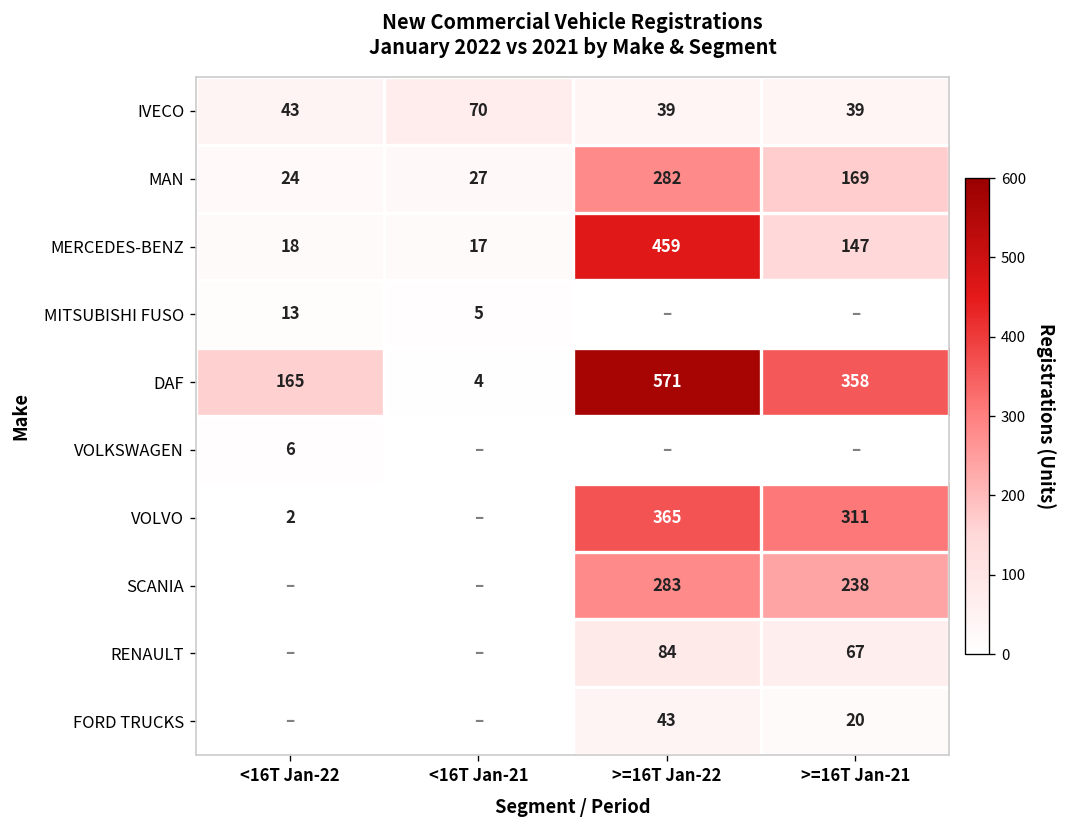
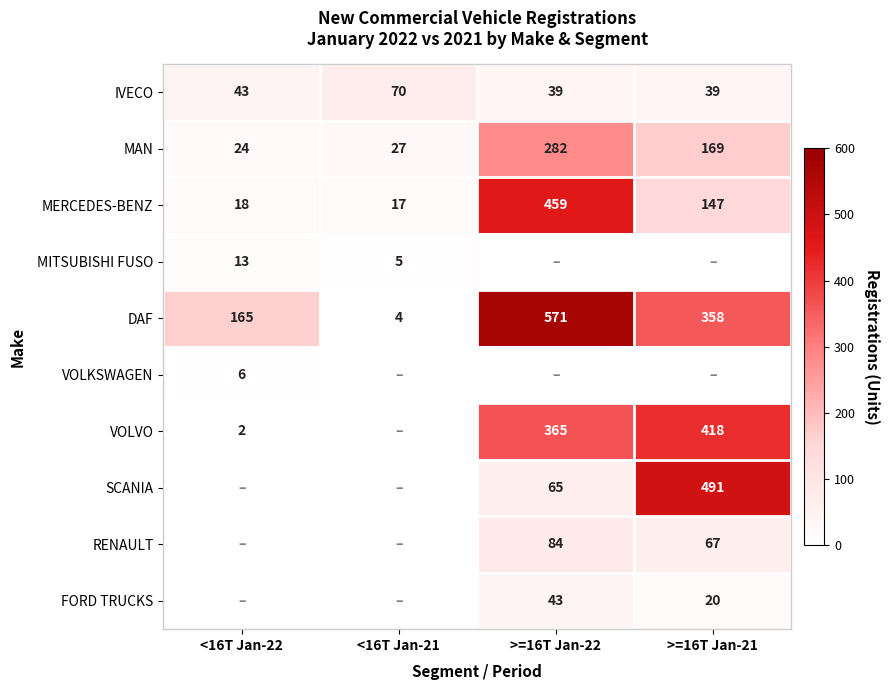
  {
    "IVECO": {
      "<16T Jan-22": 43,
      "<16T Jan-21": 70,
      ">=16T Jan-22": 39,
      ">=16T Jan-21": 39
    },
    "MAN": {
      "<16T Jan-22": 24,
      "<16T Jan-21": 27,
      ">=16T Jan-22": 282,
      ">=16T Jan-21": 169
    },
    "MERCEDES-BENZ": {
      "<16T Jan-22": 18,
      "<16T Jan-21": 17,
      ">=16T Jan-22": 459,
      ">=16T Jan-21": 147
    },
    "MITSUBISHI FUSO": {
      "<16T Jan-22": 13,
      "<16T Jan-21": 5
    },
    "DAF": {
      "<16T Jan-22": 165,
      "<16T Jan-21": 4,
      ">=16T Jan-22": 571,
      ">=16T Jan-21": 358
    },
    "VOLKSWAGEN": {
      "<16T Jan-22": 6
    },
    "VOLVO": {
      "<16T Jan-22": 2,
      ">=16T Jan-22": 365,
-     ">=16T Jan-21": 311
+     ">=16T Jan-21": 418
    },
    "SCANIA": {
-     ">=16T Jan-22": 283,
-     ">=16T Jan-21": 238
+     ">=16T Jan-22": 65,
+     ">=16T Jan-21": 491
    },
    "RENAULT": {
      ">=16T Jan-22": 84,
      ">=16T Jan-21": 67
    },
    "FORD TRUCKS": {
      ">=16T Jan-22": 43,
      ">=16T Jan-21": 20
    }
  }
